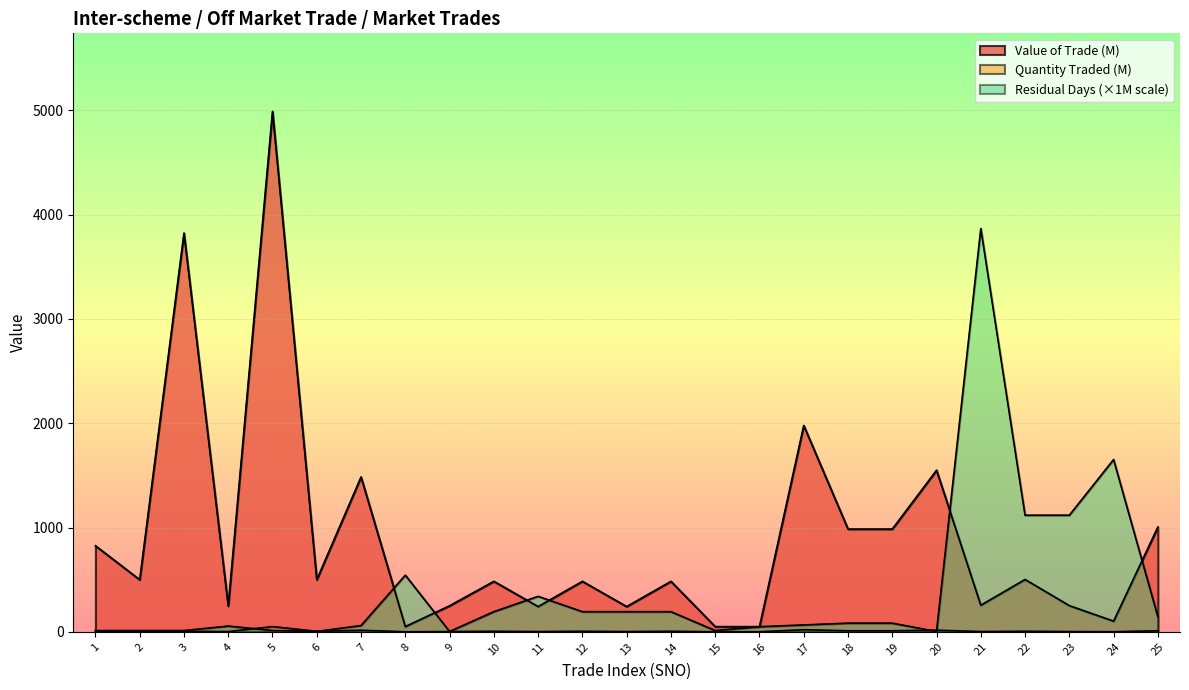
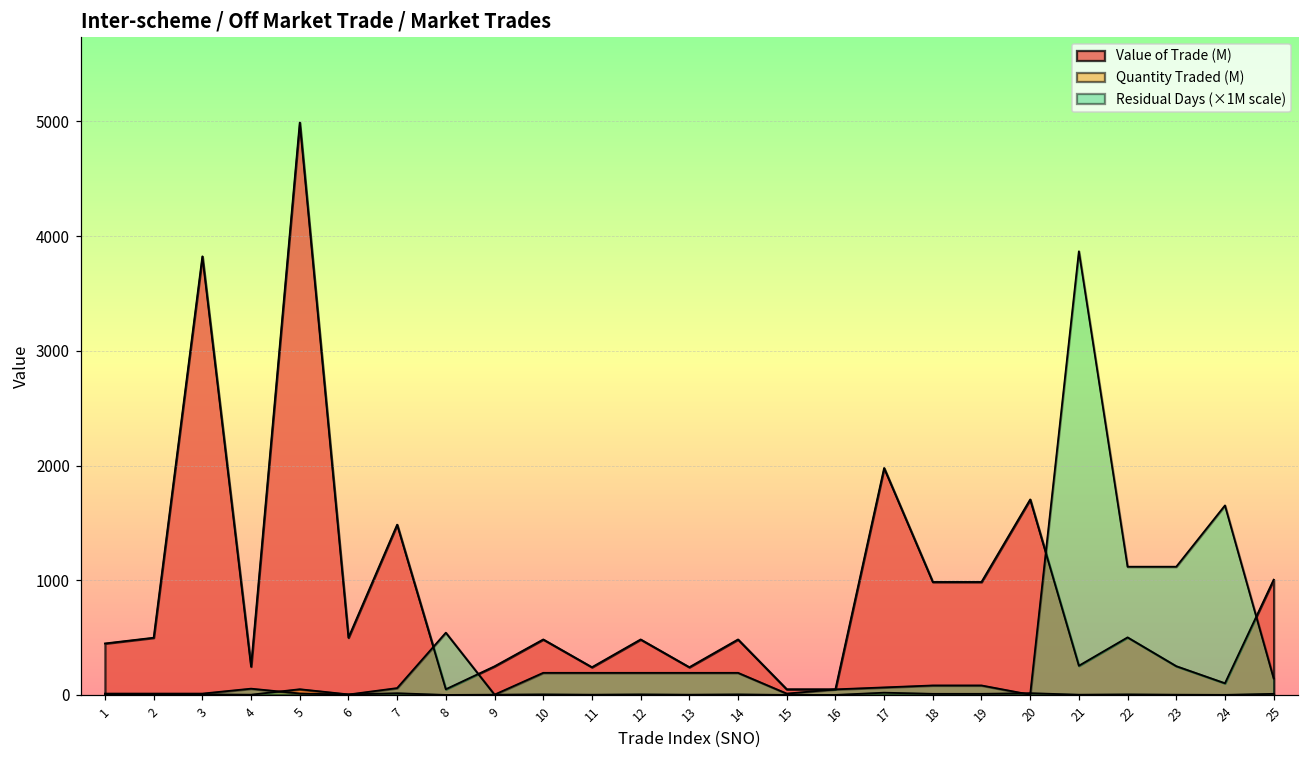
  {
    "Value of Trade (M)": {
-     "1": 830,
+     "1": 450,
      "2": 500,
      "3": 3820,
      "4": 250,
      "5": 4990,
      "6": 500,
      "7": 1480,
      "8": 50,
      "9": 250,
      "10": 480,
      "11": 240,
      "12": 480,
      "13": 240,
      "14": 480,
      "15": 50,
      "17": 1980,
      "18": 990,
      "19": 990,
-     "20": 1550,
+     "20": 1700,
      "21": 250,
      "22": 500,
      "23": 250,
      "24": 100,
      "25": 1000
    },
    "Quantity Traded (M)": {
      "4": 0,
      "5": 50,
      "7": 20,
      "8": 0,
      "10": 10,
      "11": 0,
      "12": 10,
      "13": 0,
      "14": 10,
      "16": 0,
      "17": 20,
      "18": 10,
      "19": 10,
      "21": 0,
      "22": 10,
      "23": 0,
      "24": 0,
      "25": 10
    },
    "Residual Days (×1M scale)": {
      "4": 60,
      "5": 10,
      "7": 60,
      "8": 540,
      "10": 190,
-     "11": 340,
+     "11": 190,
      "12": 190,
      "13": 190,
      "14": 190,
      "17": 70,
      "18": 80,
      "19": 80,
      "21": 3870,
      "22": 1120,
      "23": 1120,
      "24": 1650,
      "25": 140
    }
  }
